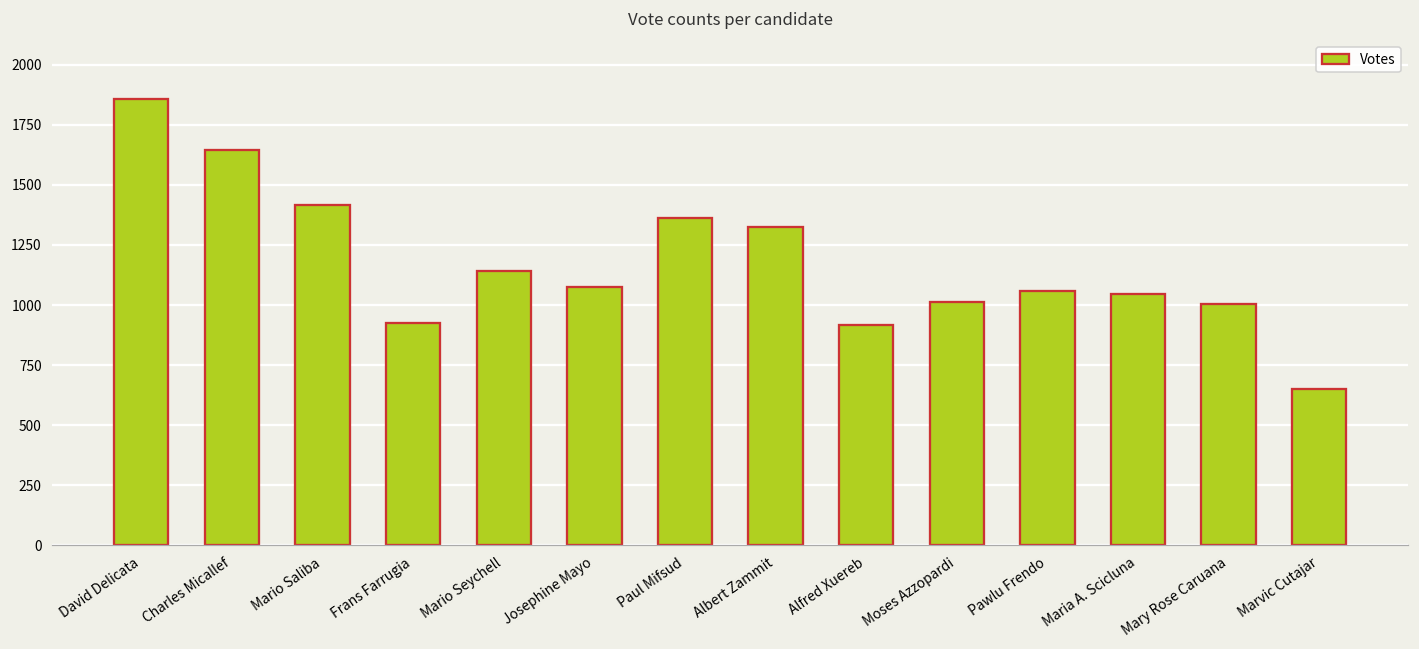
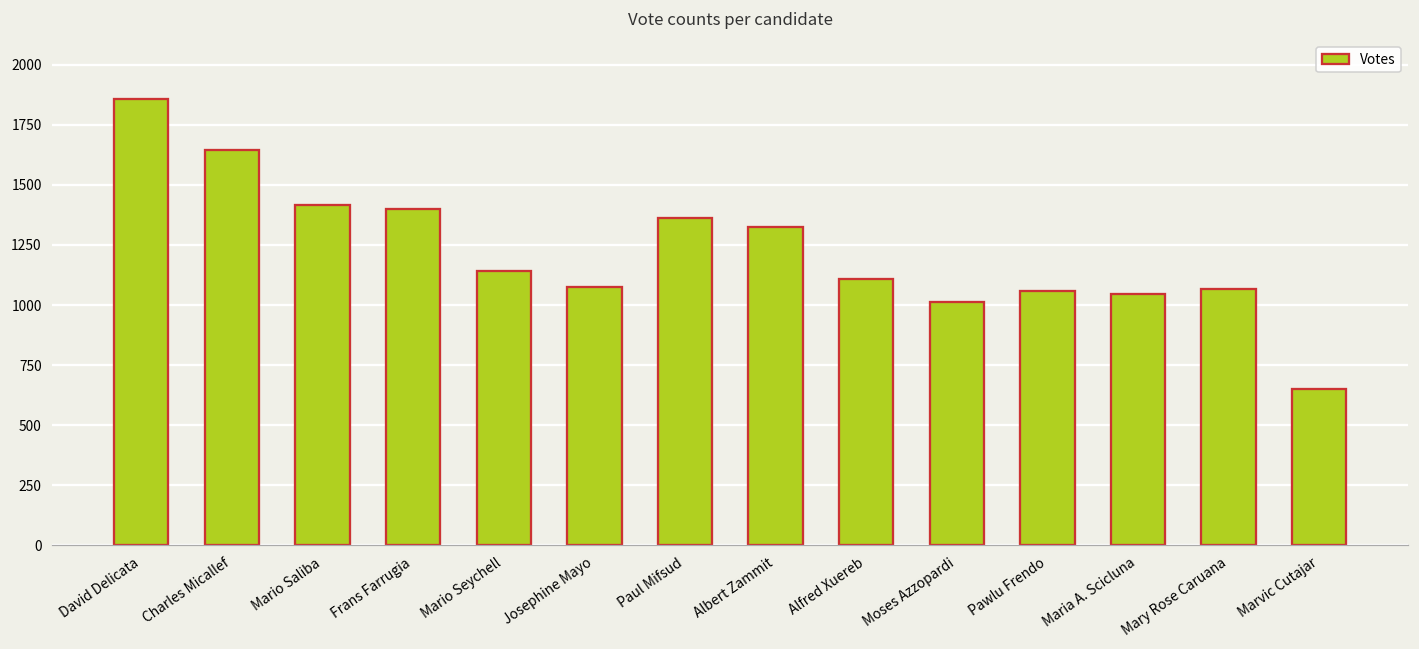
  {
    "David Delicata": 1860,
    "Charles Micallef": 1650,
    "Mario Saliba": 1420,
-   "Frans Farrugia": 930,
+   "Frans Farrugia": 1400,
    "Mario Seychell": 1140,
    "Josephine Mayo": 1080,
    "Paul Mifsud": 1360,
    "Albert Zammit": 1330,
-   "Alfred Xuereb": 920,
+   "Alfred Xuereb": 1110,
    "Moses Azzopardi": 1010,
    "Pawlu Frendo": 1060,
    "Maria A. Scicluna": 1050,
-   "Mary Rose Caruana": 1010,
+   "Mary Rose Caruana": 1070,
    "Marvic Cutajar": 650
  }
